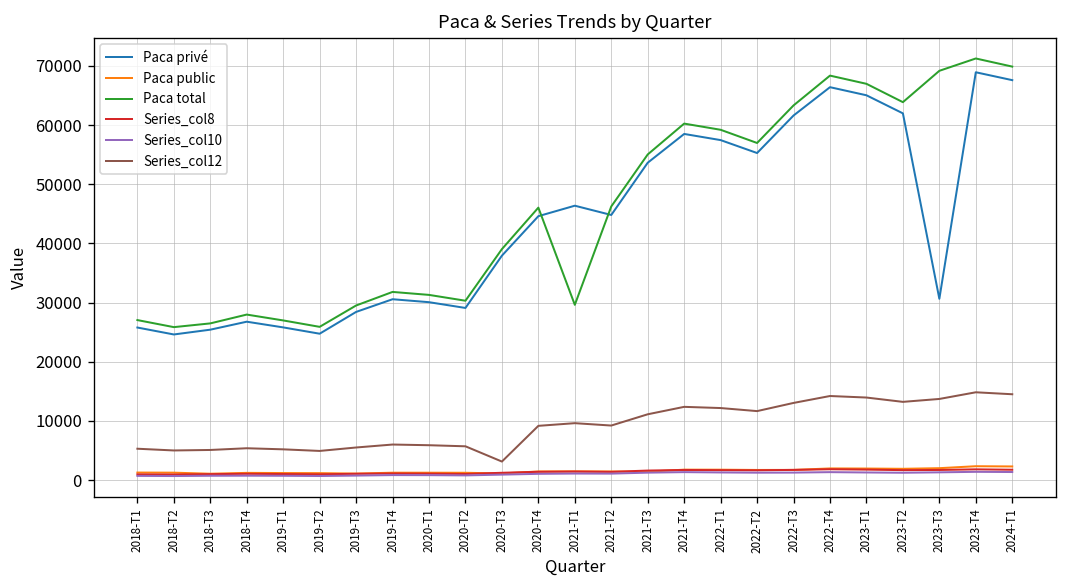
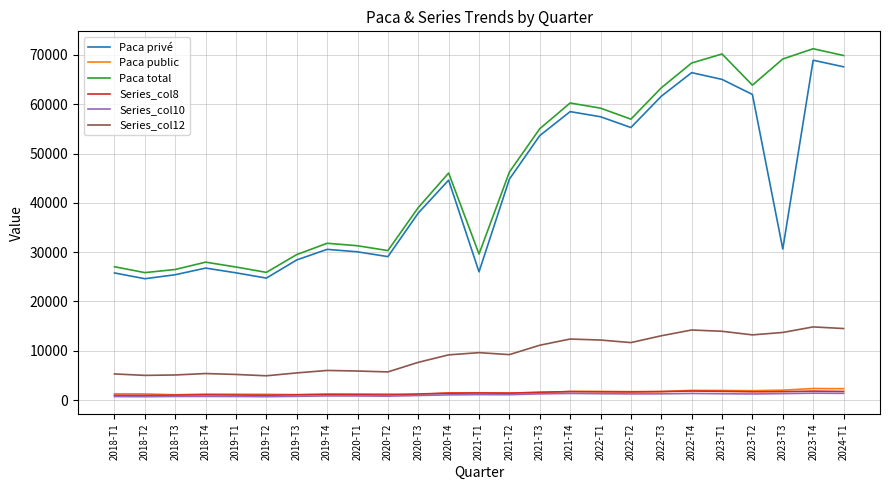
  {
    "Paca privé": {
      "2018-T1": 26000,
      "2018-T2": 25000,
      "2018-T3": 25000,
      "2018-T4": 27000,
      "2019-T1": 26000,
      "2019-T2": 25000,
      "2019-T3": 28000,
      "2019-T4": 31000,
      "2020-T1": 30000,
      "2020-T2": 29000,
      "2020-T3": 38000,
      "2020-T4": 45000,
-     "2021-T1": 46000,
+     "2021-T1": 26000,
      "2021-T2": 45000,
      "2021-T3": 54000,
      "2021-T4": 59000,
      "2022-T1": 57000,
      "2022-T2": 55000,
      "2022-T3": 62000,
      "2022-T4": 66000,
      "2023-T1": 65000,
      "2023-T2": 62000,
      "2023-T3": 31000,
      "2023-T4": 69000,
      "2024-T1": 68000
    },
    "Paca public": {
      "2023-T4": 2000,
      "2024-T1": 2000
    },
    "Paca total": {
      "2018-T1": 27000,
      "2018-T2": 26000,
      "2018-T3": 26000,
      "2018-T4": 28000,
      "2019-T1": 27000,
      "2019-T2": 26000,
      "2019-T3": 30000,
      "2019-T4": 32000,
      "2020-T1": 31000,
      "2020-T2": 30000,
      "2020-T3": 39000,
      "2020-T4": 46000,
      "2021-T1": 30000,
      "2021-T2": 46000,
      "2021-T3": 55000,
      "2021-T4": 60000,
      "2022-T1": 59000,
      "2022-T2": 57000,
      "2022-T3": 63000,
      "2022-T4": 68000,
-     "2023-T1": 67000,
+     "2023-T1": 70000,
      "2023-T2": 64000,
      "2023-T3": 69000,
      "2023-T4": 71000,
      "2024-T1": 70000
    },
    "Series_col12": {
      "2018-T1": 5000,
      "2018-T2": 5000,
      "2018-T3": 5000,
      "2018-T4": 5000,
      "2019-T1": 5000,
      "2019-T2": 5000,
      "2019-T3": 5000,
      "2019-T4": 6000,
      "2020-T1": 6000,
      "2020-T2": 6000,
-     "2020-T3": 3000,
+     "2020-T3": 8000,
      "2020-T4": 9000,
      "2021-T1": 10000,
      "2021-T2": 9000,
      "2021-T3": 11000,
      "2021-T4": 12000,
      "2022-T1": 12000,
      "2022-T2": 12000,
      "2022-T3": 13000,
      "2022-T4": 14000,
      "2023-T1": 14000,
      "2023-T2": 13000,
      "2023-T3": 14000,
      "2023-T4": 15000,
      "2024-T1": 14000
    }
  }
